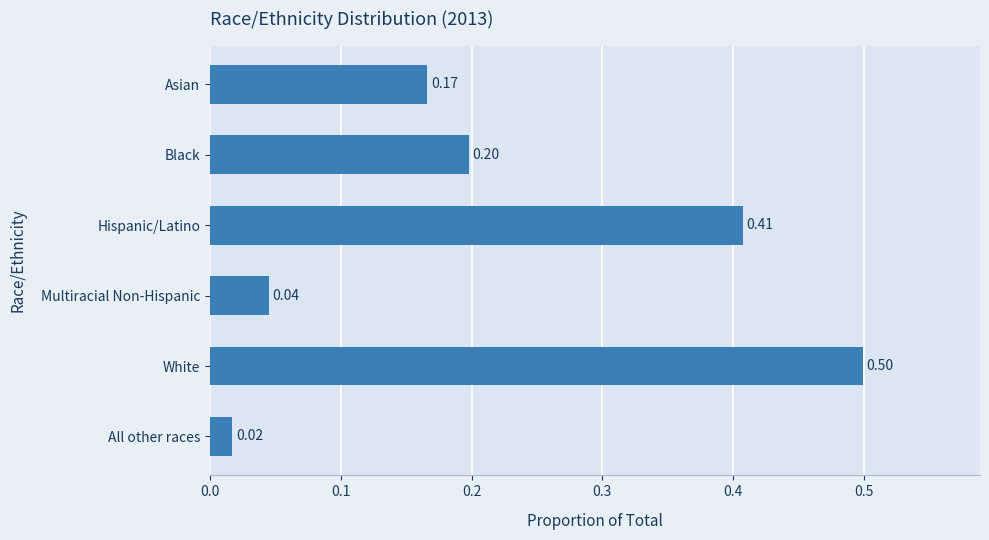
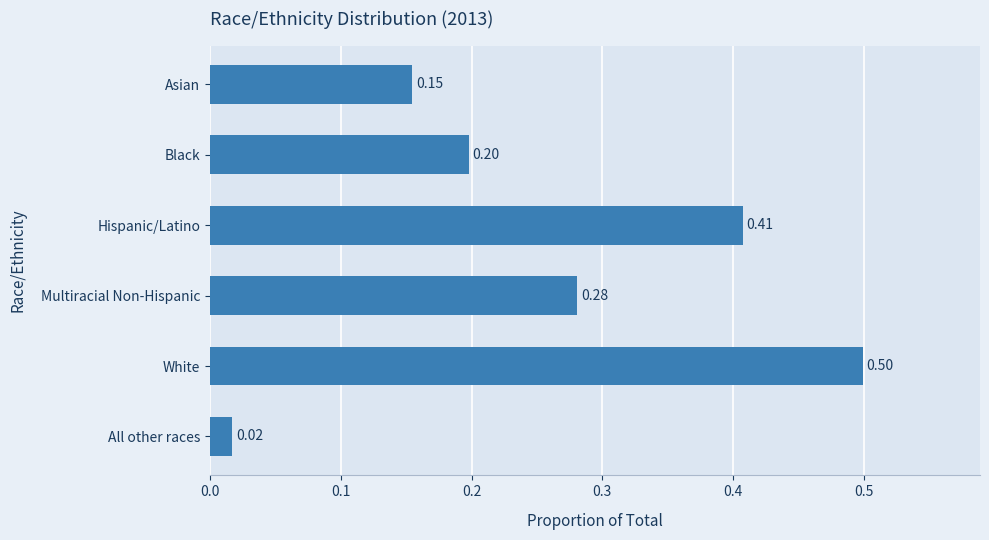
  {
-   "Asian": 0.17,
+   "Asian": 0.15,
    "Black": 0.20,
    "Hispanic/Latino": 0.41,
-   "Multiracial Non-Hispanic": 0.04,
+   "Multiracial Non-Hispanic": 0.28,
    "White": 0.50,
    "All other races": 0.02
  }
